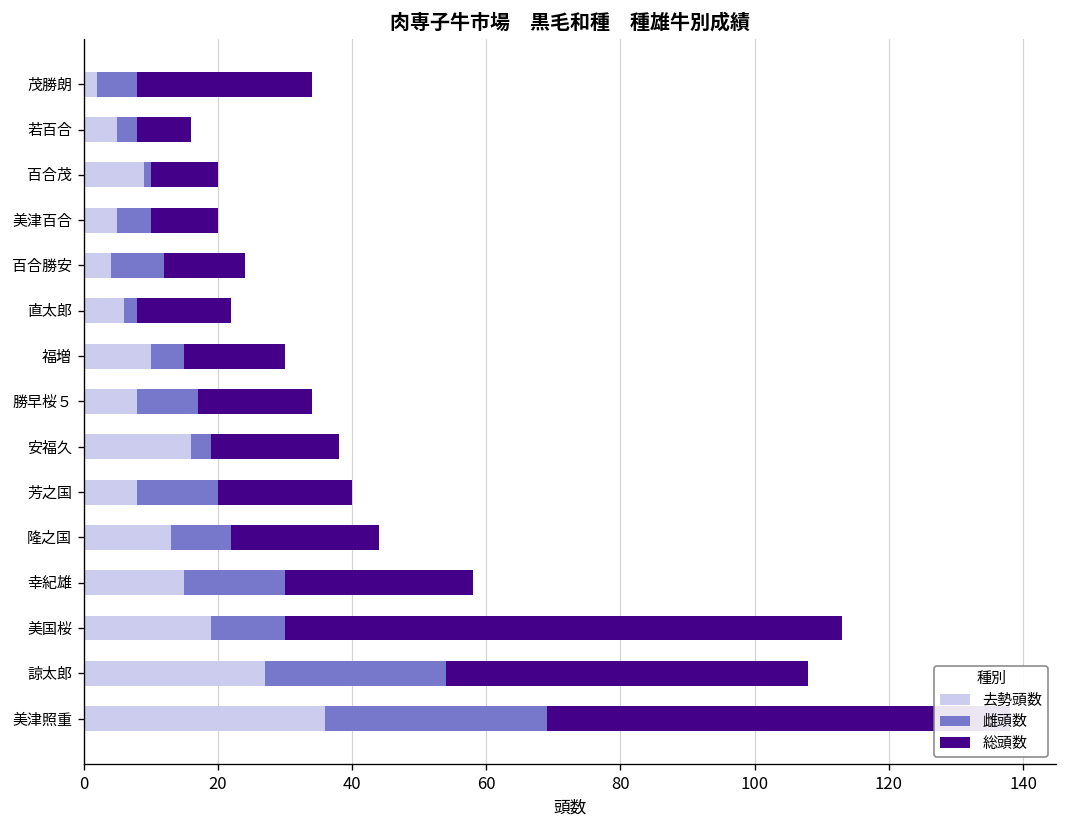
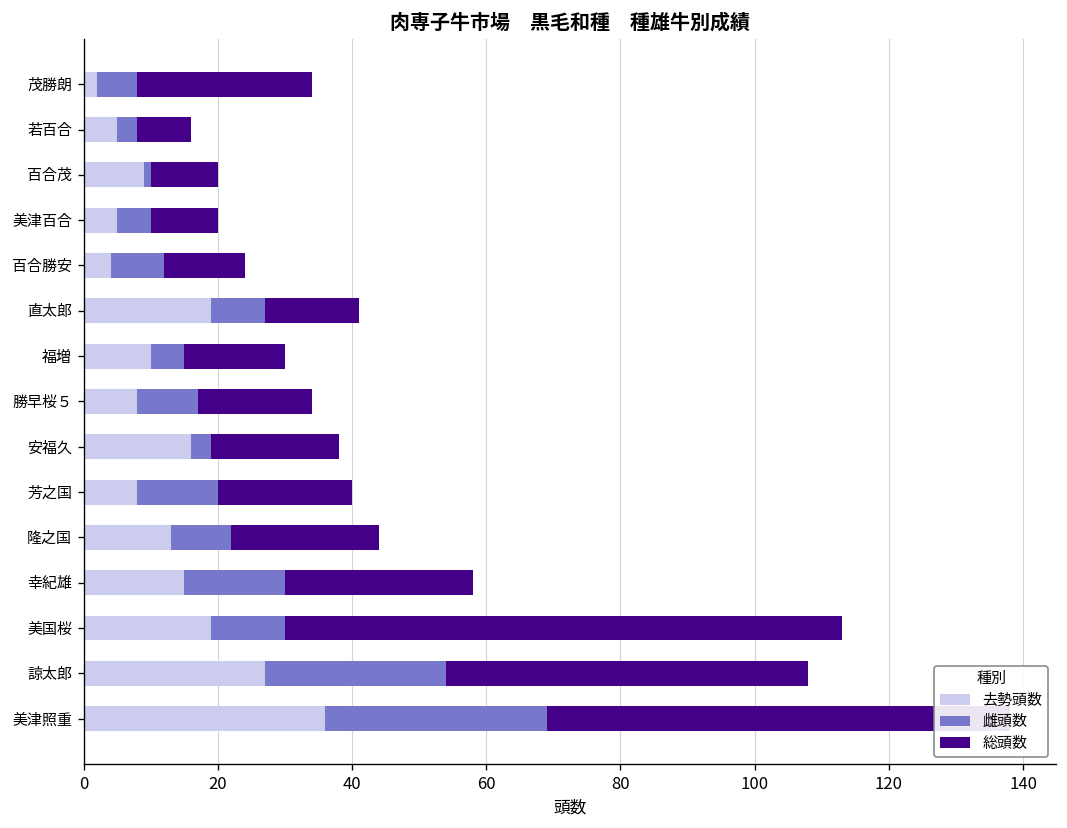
  {
    "去勢頭数": {
      "茂勝朗": 2,
      "若百合": 5,
      "百合茂": 9,
      "美津百合": 5,
      "百合勝安": 4,
-     "直太郎": 6,
+     "直太郎": 19,
      "福増": 10,
      "勝早桜５": 8,
      "安福久": 16,
      "芳之国": 8,
      "隆之国": 13,
      "幸紀雄": 15,
      "美国桜": 19,
      "諒太郎": 27,
      "美津照重": 36
    },
    "雌頭数": {
      "茂勝朗": 6,
      "若百合": 3,
      "百合茂": 1,
      "美津百合": 5,
      "百合勝安": 8,
-     "直太郎": 2,
+     "直太郎": 8,
      "福増": 5,
      "勝早桜５": 9,
      "安福久": 3,
      "芳之国": 12,
      "隆之国": 9,
      "幸紀雄": 15,
      "美国桜": 11,
      "諒太郎": 27,
      "美津照重": 33
    },
    "総頭数": {
      "茂勝朗": 26,
      "若百合": 8,
      "百合茂": 10,
      "美津百合": 10,
      "百合勝安": 12,
      "直太郎": 14,
      "福増": 15,
      "勝早桜５": 17,
      "安福久": 19,
      "芳之国": 20,
      "隆之国": 22,
      "幸紀雄": 28,
      "美国桜": 83,
      "諒太郎": 54
    }
  }
